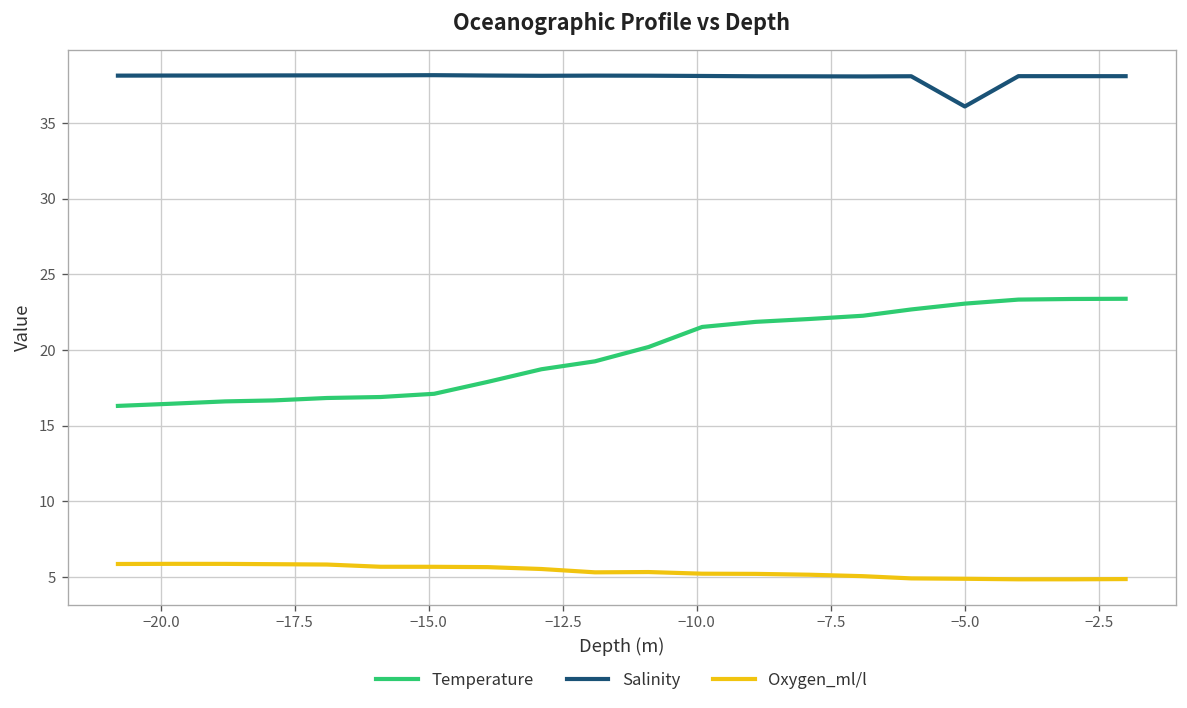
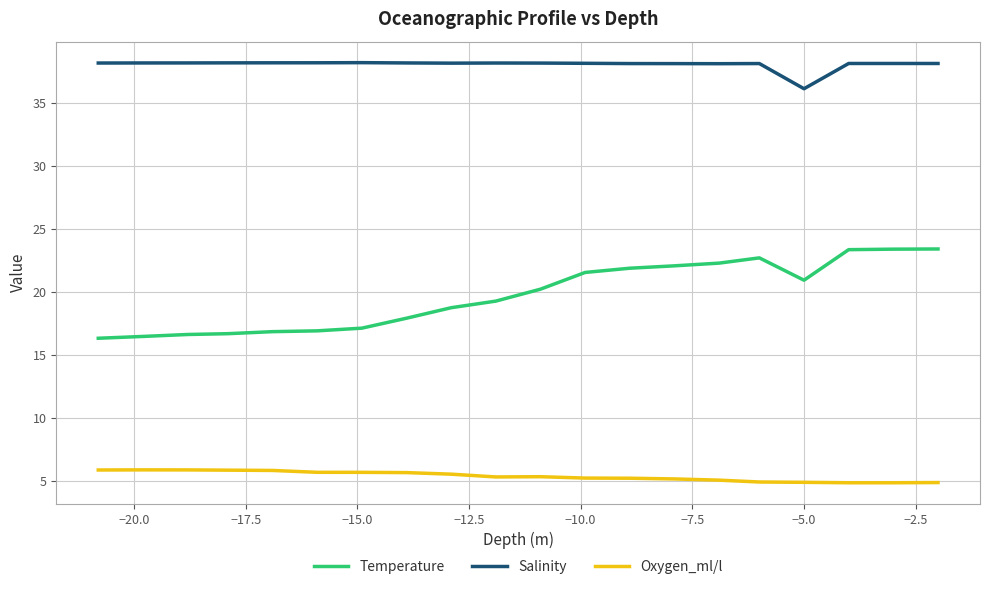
  {
    "Temperature": {
-     "−5.0": 23.1
+     "−5.0": 20.9
    },
    "Salinity": {
      "−5.0": 36.1
    },
    "Oxygen_ml/l": {
      "−5.0": 4.9
    }
  }
